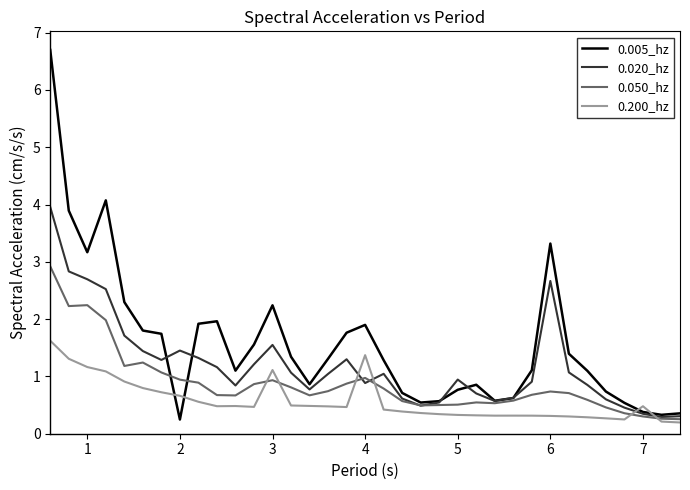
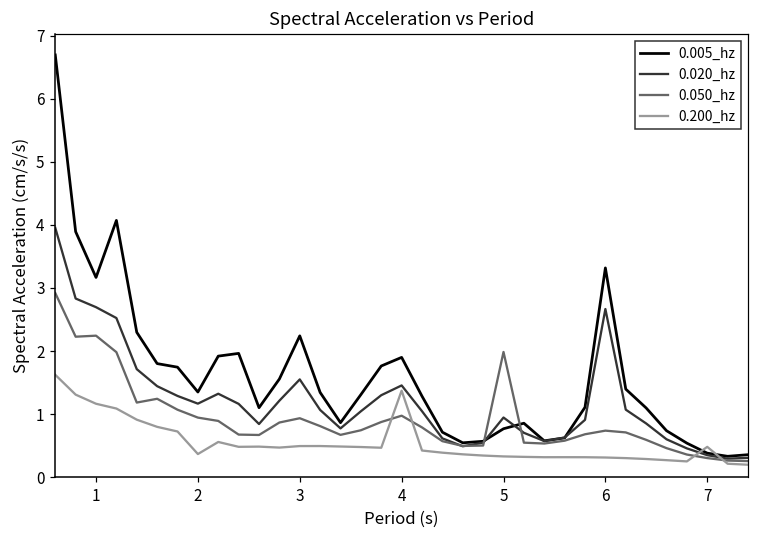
  {
    "0.005_hz": {
      "1": 3.2,
-     "2": 0.2,
+     "2": 1.3,
      "3": 2.2,
      "4": 1.9,
      "5": 0.8,
      "6": 3.3
    },
    "0.020_hz": {
      "1": 2.7,
-     "2": 1.5,
+     "2": 1.2,
      "3": 1.5,
-     "4": 0.9,
+     "4": 1.5,
      "5": 0.9,
      "6": 2.7
    },
    "0.050_hz": {
      "1": 2.2,
      "2": 0.9,
      "3": 0.9,
      "4": 1.0,
-     "5": 0.5,
+     "5": 2.0,
      "6": 0.7,
      "7": 0.3
    },
    "0.200_hz": {
      "1": 1.2,
-     "2": 0.7,
-     "3": 1.1,
+     "2": 0.4,
+     "3": 0.5,
      "4": 1.4,
      "5": 0.3,
      "6": 0.3,
      "7": 0.5
    }
  }
